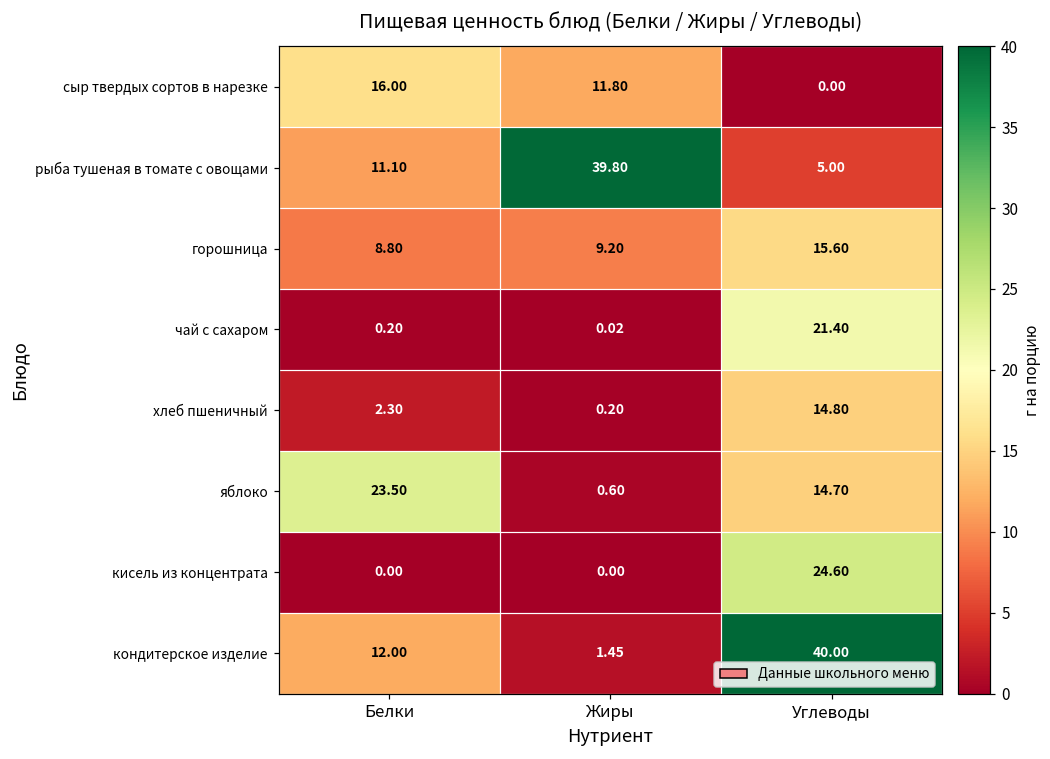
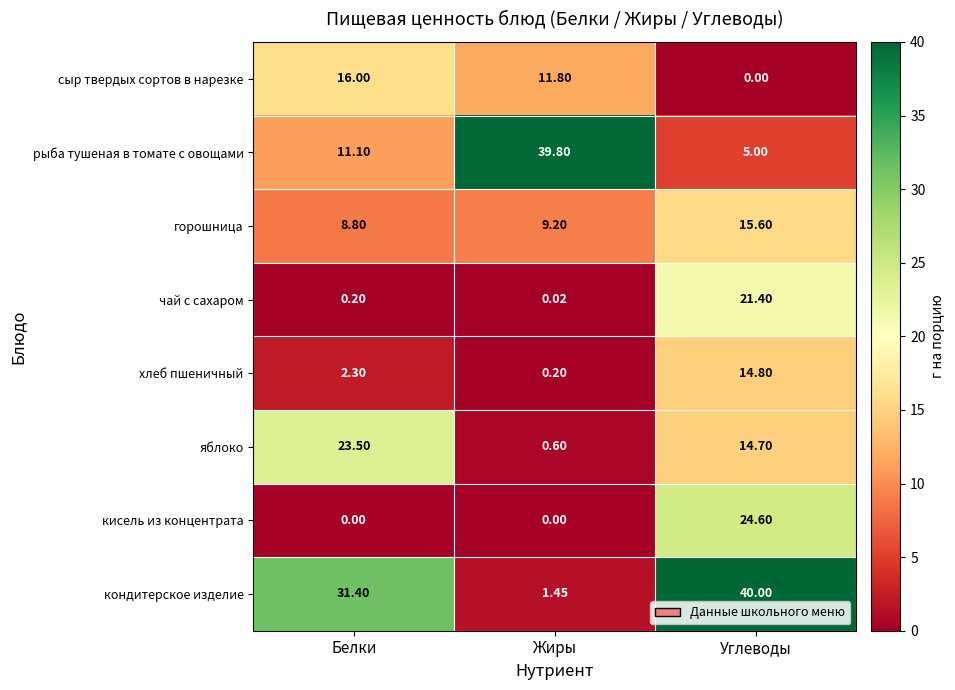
  {
    "сыр твердых сортов в нарезке": {
      "Белки": 16.00,
      "Жиры": 11.80,
      "Углеводы": 0.00
    },
    "рыба тушеная в томате с овощами": {
      "Белки": 11.10,
      "Жиры": 39.80,
      "Углеводы": 5.00
    },
    "горошница": {
      "Белки": 8.80,
      "Жиры": 9.20,
      "Углеводы": 15.60
    },
    "чай с сахаром": {
      "Белки": 0.20,
      "Жиры": 0.02,
      "Углеводы": 21.40
    },
    "хлеб пшеничный": {
      "Белки": 2.30,
      "Жиры": 0.20,
      "Углеводы": 14.80
    },
    "яблоко": {
      "Белки": 23.50,
      "Жиры": 0.60,
      "Углеводы": 14.70
    },
    "кисель из концентрата": {
      "Белки": 0.00,
      "Жиры": 0.00,
      "Углеводы": 24.60
    },
    "кондитерское изделие": {
-     "Белки": 12.00,
+     "Белки": 31.40,
      "Жиры": 1.45,
      "Углеводы": 40.00
    }
  }
